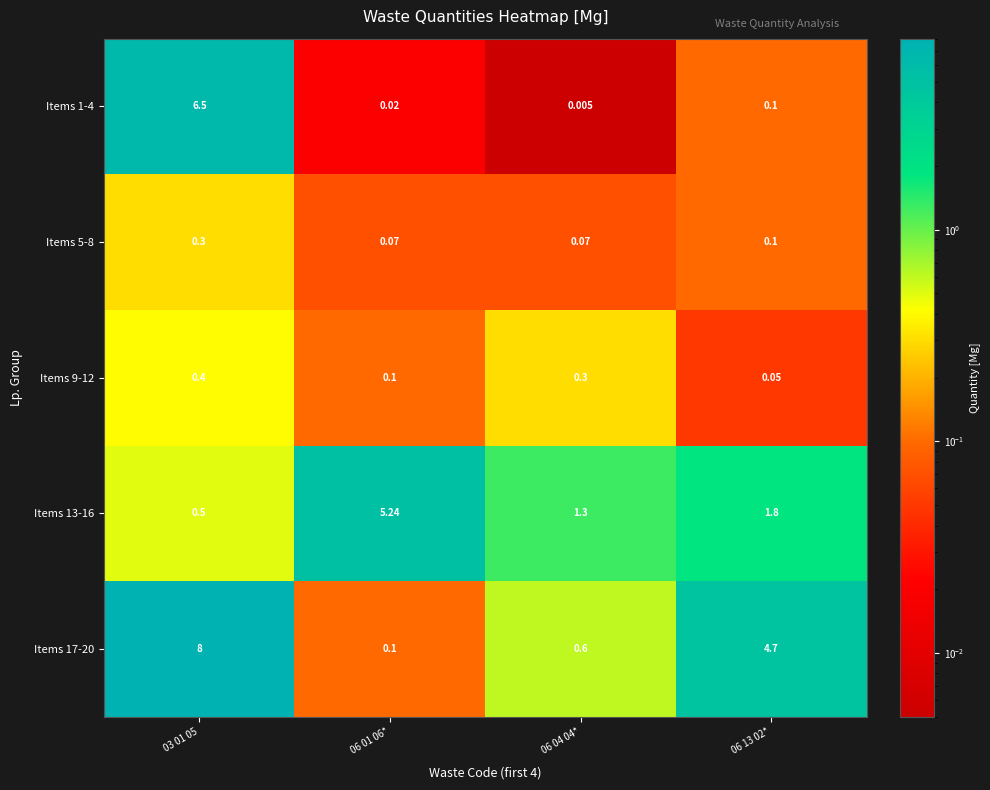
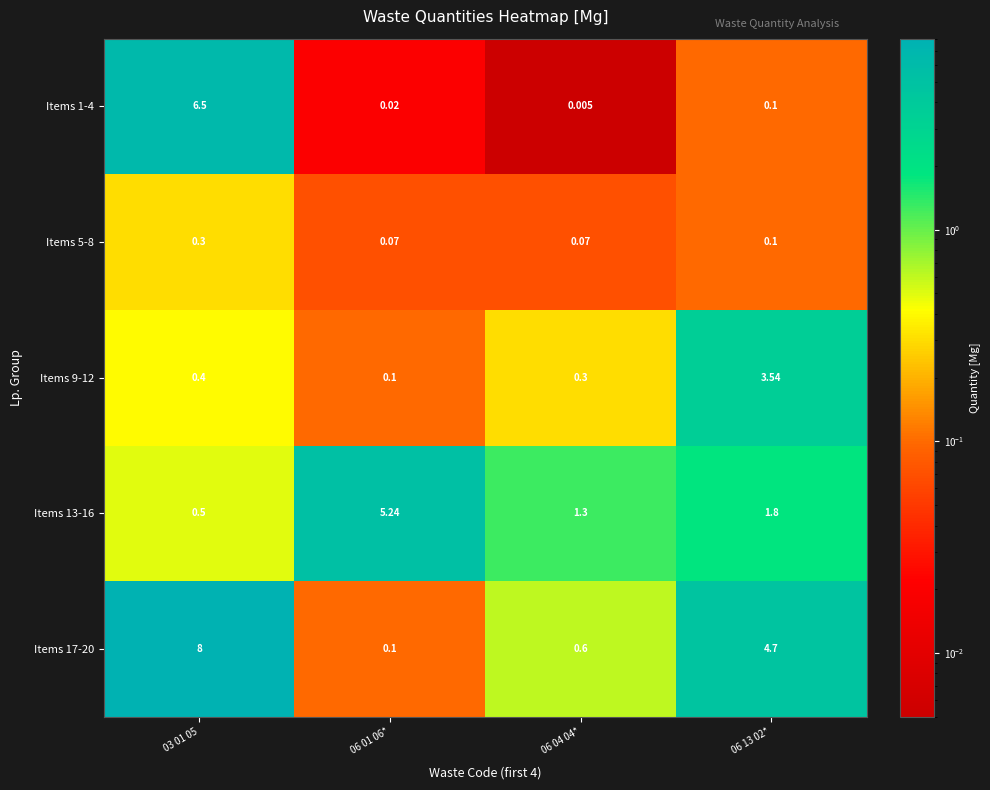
  {
    "Items 1-4": {
      "03 01 05": 6.5,
      "06 01 06*": 0.02,
      "06 04 04*": 0.005,
      "06 13 02*": 0.1
    },
    "Items 5-8": {
      "03 01 05": 0.3,
      "06 01 06*": 0.07,
      "06 04 04*": 0.07,
      "06 13 02*": 0.1
    },
    "Items 9-12": {
      "03 01 05": 0.4,
      "06 01 06*": 0.1,
      "06 04 04*": 0.3,
-     "06 13 02*": 0.05
+     "06 13 02*": 3.54
    },
    "Items 13-16": {
      "03 01 05": 0.5,
      "06 01 06*": 5.24,
      "06 04 04*": 1.3,
      "06 13 02*": 1.8
    },
    "Items 17-20": {
      "03 01 05": 8,
      "06 01 06*": 0.1,
      "06 04 04*": 0.6,
      "06 13 02*": 4.7
    }
  }
